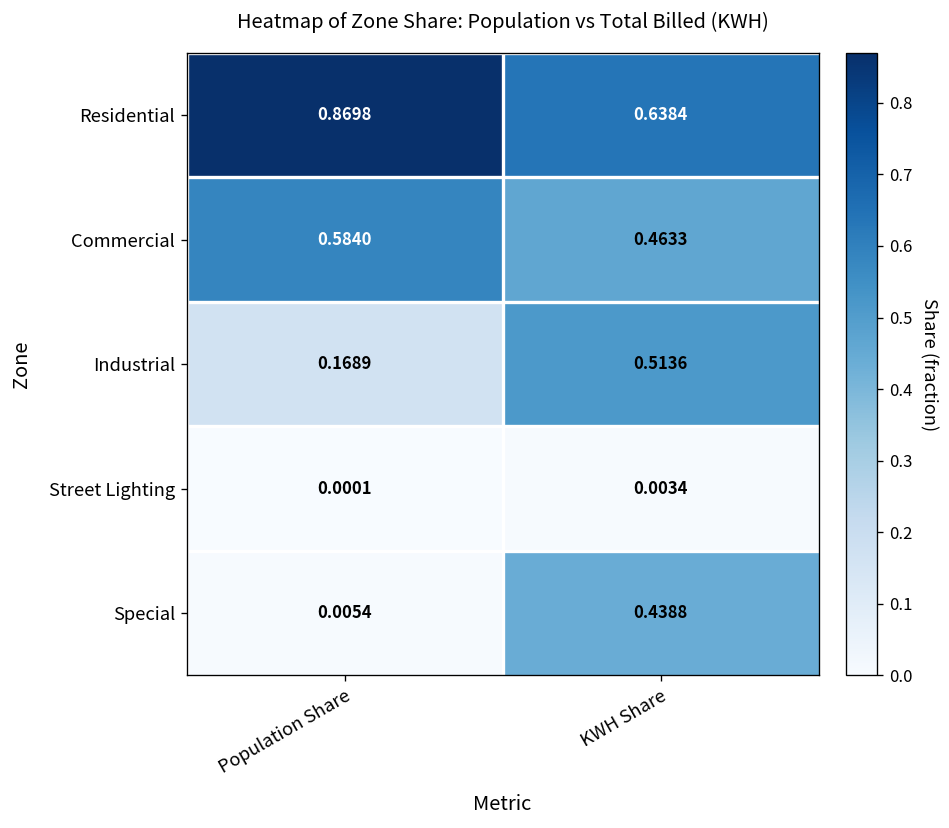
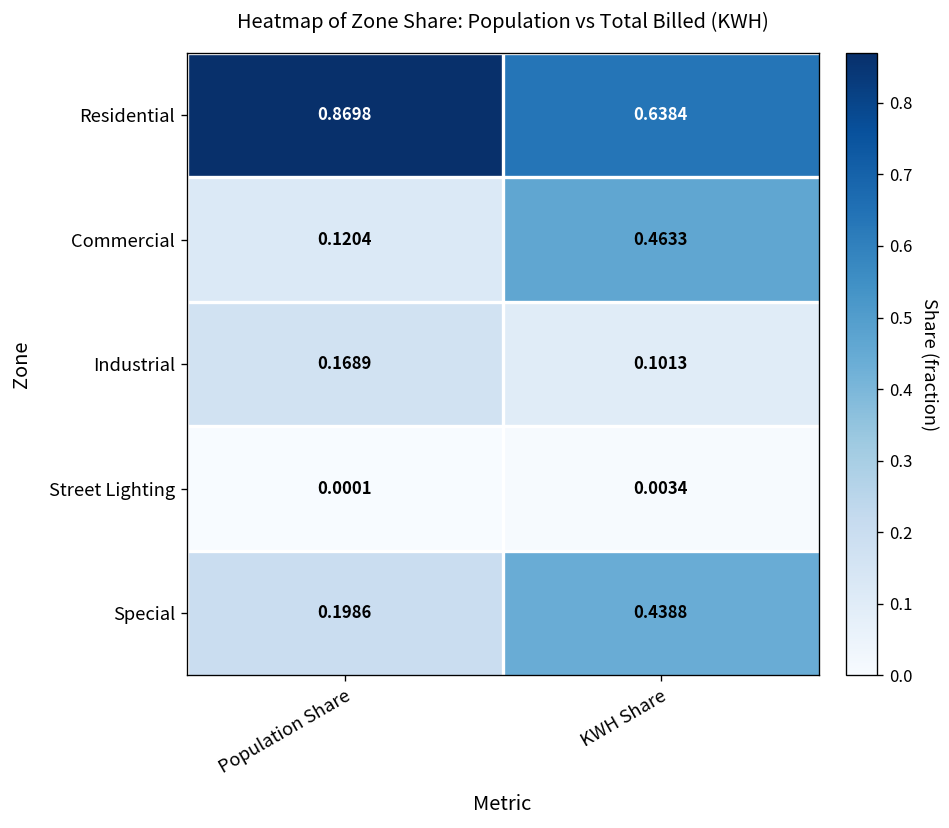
  {
    "Residential": {
      "Population Share": 0.8698,
      "KWH Share": 0.6384
    },
    "Commercial": {
-     "Population Share": 0.5840,
+     "Population Share": 0.1204,
      "KWH Share": 0.4633
    },
    "Industrial": {
      "Population Share": 0.1689,
-     "KWH Share": 0.5136
+     "KWH Share": 0.1013
    },
    "Street Lighting": {
      "Population Share": 0.0001,
      "KWH Share": 0.0034
    },
    "Special": {
-     "Population Share": 0.0054,
+     "Population Share": 0.1986,
      "KWH Share": 0.4388
    }
  }
